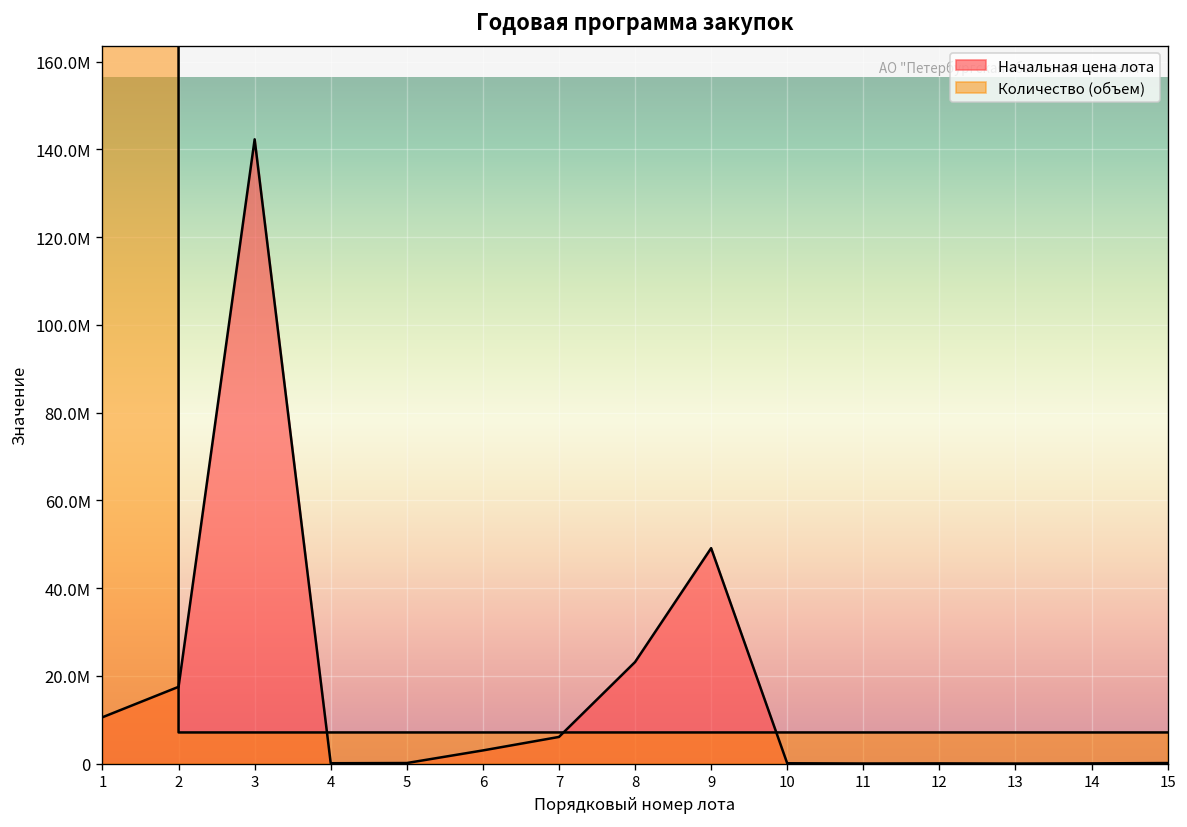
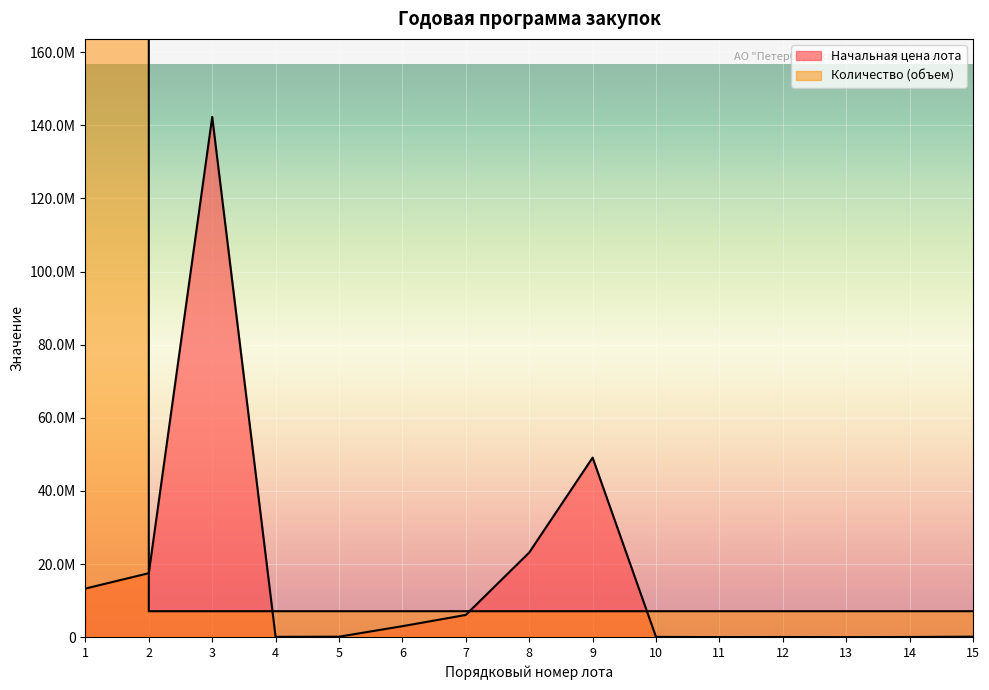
  {
    "Начальная цена лота": {
-     "1": 11000000,
+     "1": 13000000,
      "2": 18000000,
      "3": 142000000,
      "4": 0,
      "5": 0,
      "6": 3000000,
      "7": 6000000,
      "8": 23000000,
      "9": 49000000,
      "10": 0,
      "11": 0,
      "12": 0,
      "13": 0,
      "14": 0,
      "15": 0
    },
    "Количество (объем)": {
      "2": 7000000,
      "3": 7000000,
      "4": 7000000,
      "5": 7000000,
      "6": 7000000,
      "7": 7000000,
      "8": 7000000,
      "9": 7000000,
      "10": 7000000,
      "11": 7000000,
      "12": 7000000,
      "13": 7000000,
      "14": 7000000,
      "15": 7000000
    }
  }
